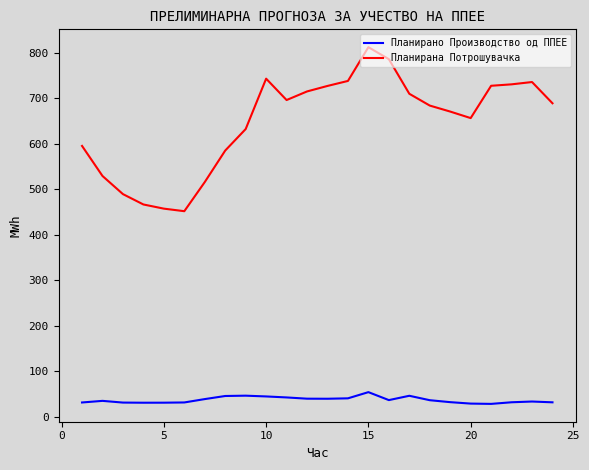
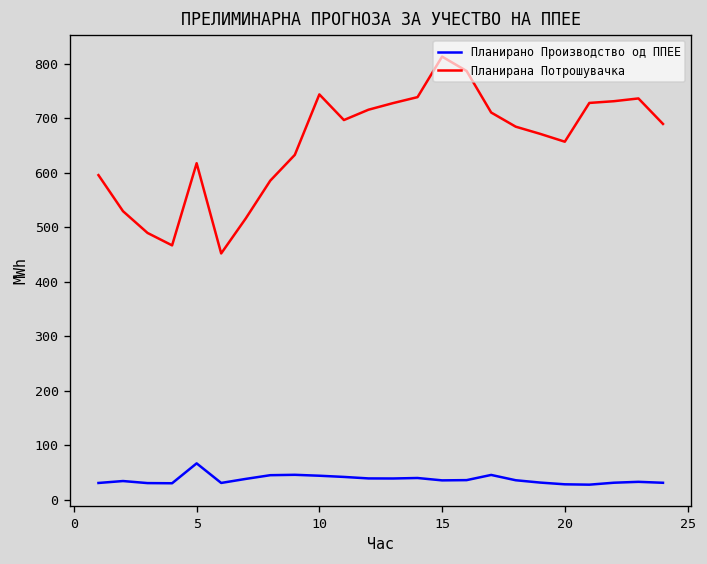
  {
    "Планирано Производство од ППЕЕ": {
-     "5": 30,
+     "5": 70,
      "10": 40,
-     "15": 50,
+     "15": 40,
      "20": 30
    },
    "Планирана Потрошувачка": {
-     "5": 460,
+     "5": 620,
      "10": 740,
      "20": 660
    }
  }
